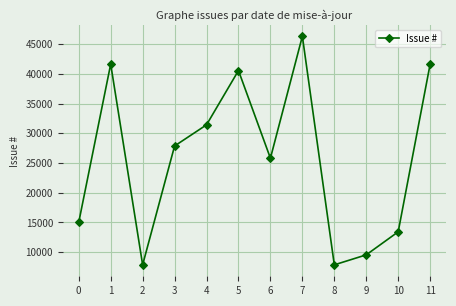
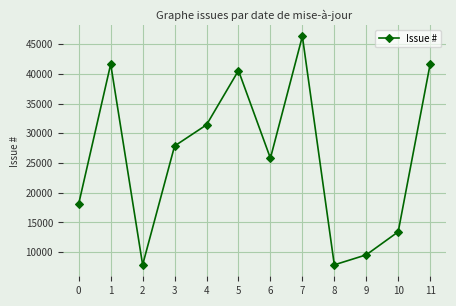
  {
-   "0": 15000,
+   "0": 18000,
    "1": 42000,
    "2": 8000,
    "3": 28000,
    "4": 31000,
    "5": 41000,
    "6": 26000,
    "7": 46000,
    "8": 8000,
    "9": 10000,
    "10": 13000,
    "11": 42000
  }
